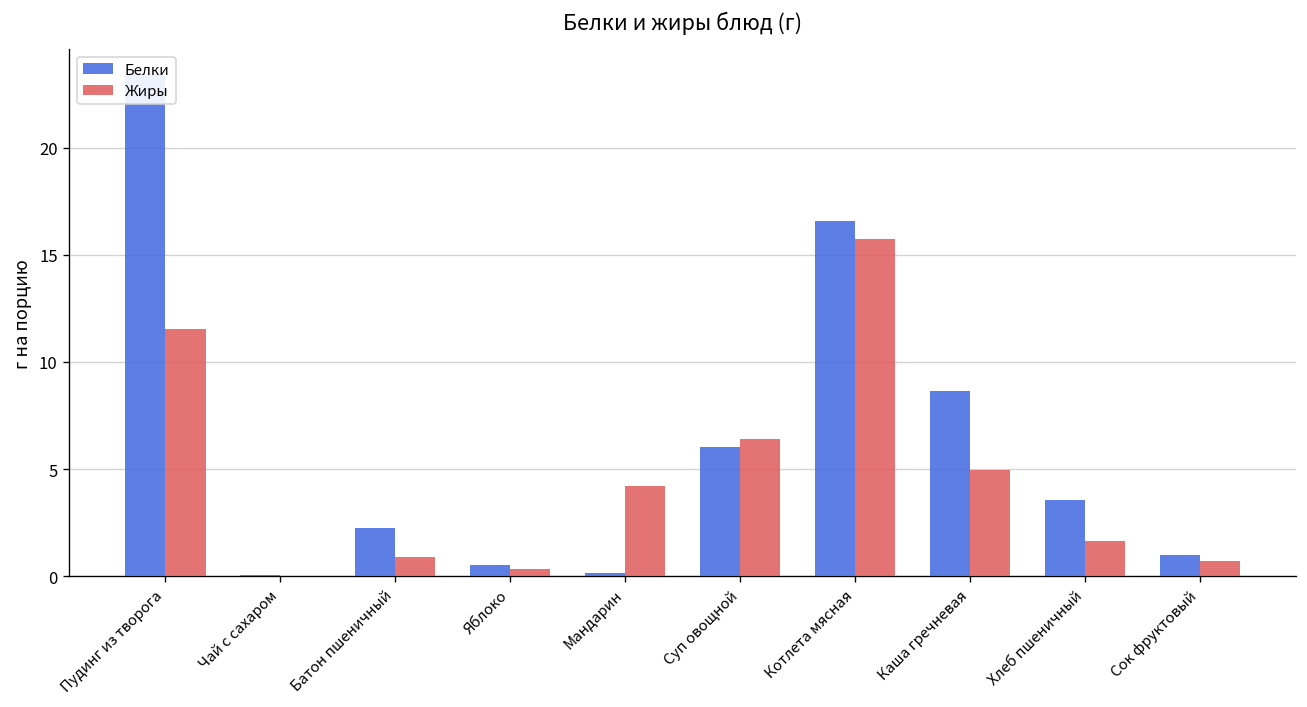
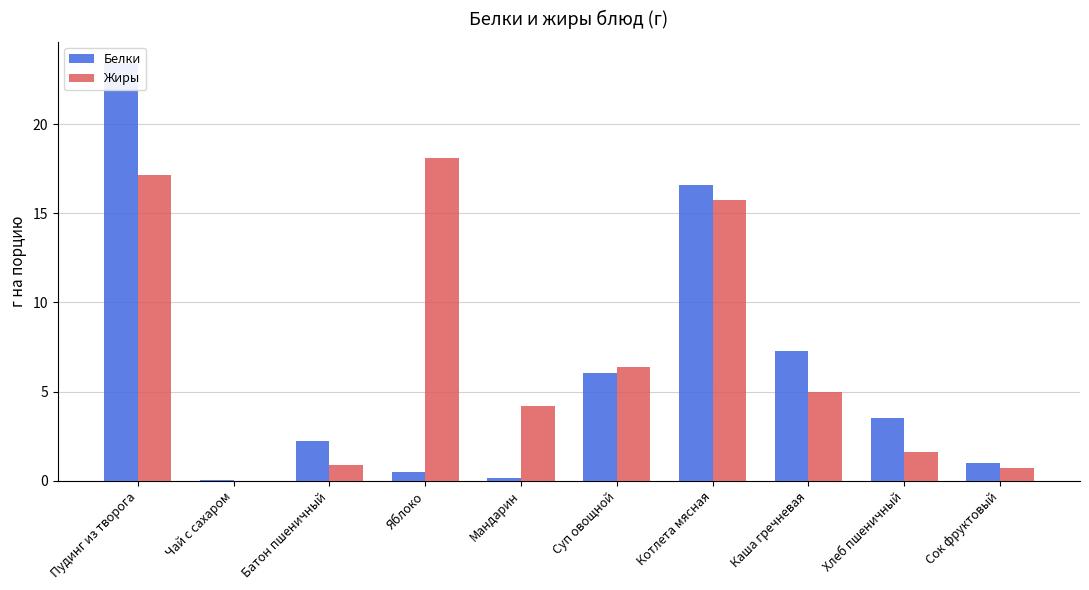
  {
    "Белки": {
      "Батон пшеничный": 2.3,
      "Яблоко": 0.5,
      "Мандарин": 0.2,
      "Суп овощной": 6.0,
      "Котлета мясная": 16.6,
-     "Каша гречневая": 8.7,
+     "Каша гречневая": 7.3,
      "Хлеб пшеничный": 3.6,
      "Сок фруктовый": 1.0
    },
    "Жиры": {
-     "Пудинг из творога": 11.5,
+     "Пудинг из творога": 17.1,
      "Чай с сахаром": 0.0,
      "Батон пшеничный": 0.9,
-     "Яблоко": 0.3,
+     "Яблоко": 18.1,
      "Мандарин": 4.2,
      "Суп овощной": 6.4,
      "Котлета мясная": 15.8,
      "Каша гречневая": 5.0,
      "Хлеб пшеничный": 1.6,
      "Сок фруктовый": 0.7
    }
  }
